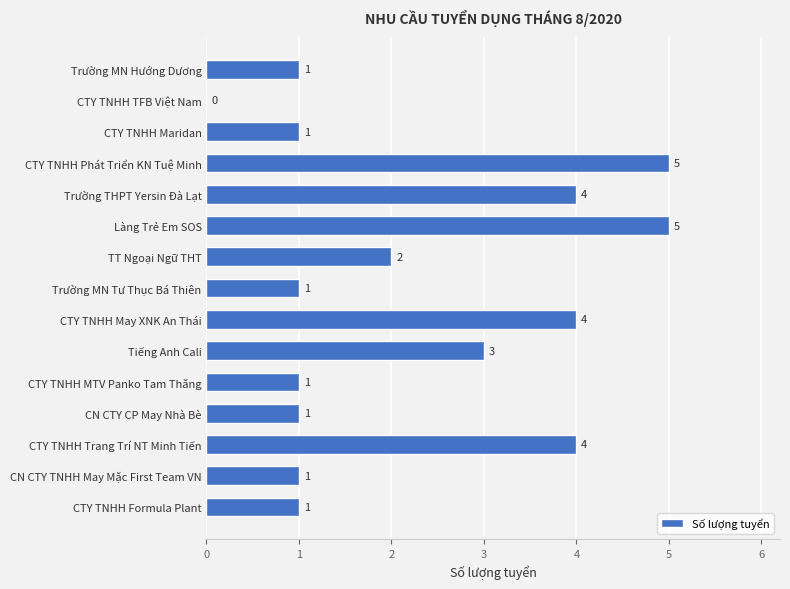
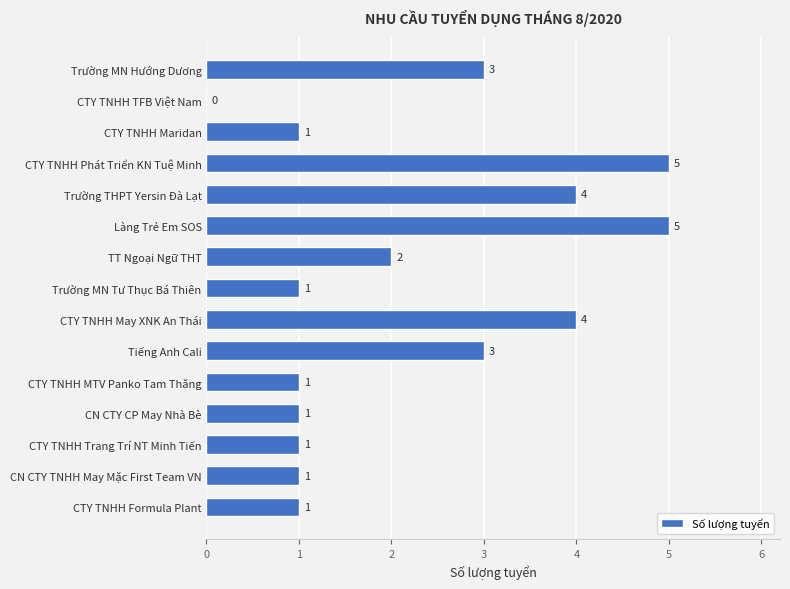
  {
-   "Trường MN Hướng Dương": 1,
+   "Trường MN Hướng Dương": 3,
    "CTY TNHH TFB Việt Nam": 0,
    "CTY TNHH Maridan": 1,
    "CTY TNHH Phát Triển KN Tuệ Minh": 5,
    "Trường THPT Yersin Đà Lạt": 4,
    "Làng Trẻ Em SOS": 5,
    "TT Ngoại Ngữ THT": 2,
    "Trường MN Tư Thục Bá Thiên": 1,
    "CTY TNHH May XNK An Thái": 4,
    "Tiếng Anh Cali": 3,
    "CTY TNHH MTV Panko Tam Thăng": 1,
    "CN CTY CP May Nhà Bè": 1,
-   "CTY TNHH Trang Trí NT Minh Tiến": 4,
+   "CTY TNHH Trang Trí NT Minh Tiến": 1,
    "CN CTY TNHH May Mặc First Team VN": 1,
    "CTY TNHH Formula Plant": 1
  }
